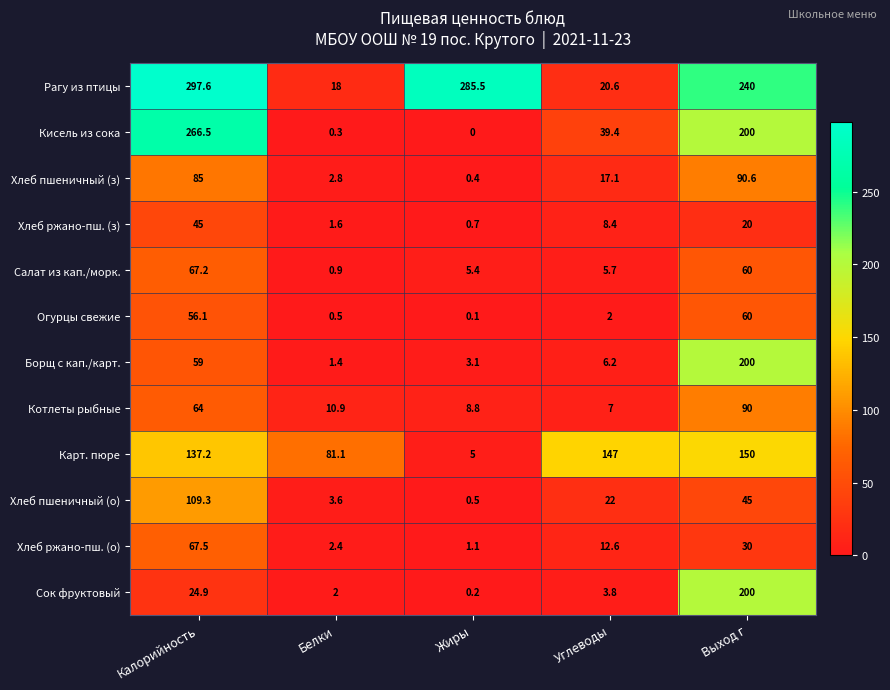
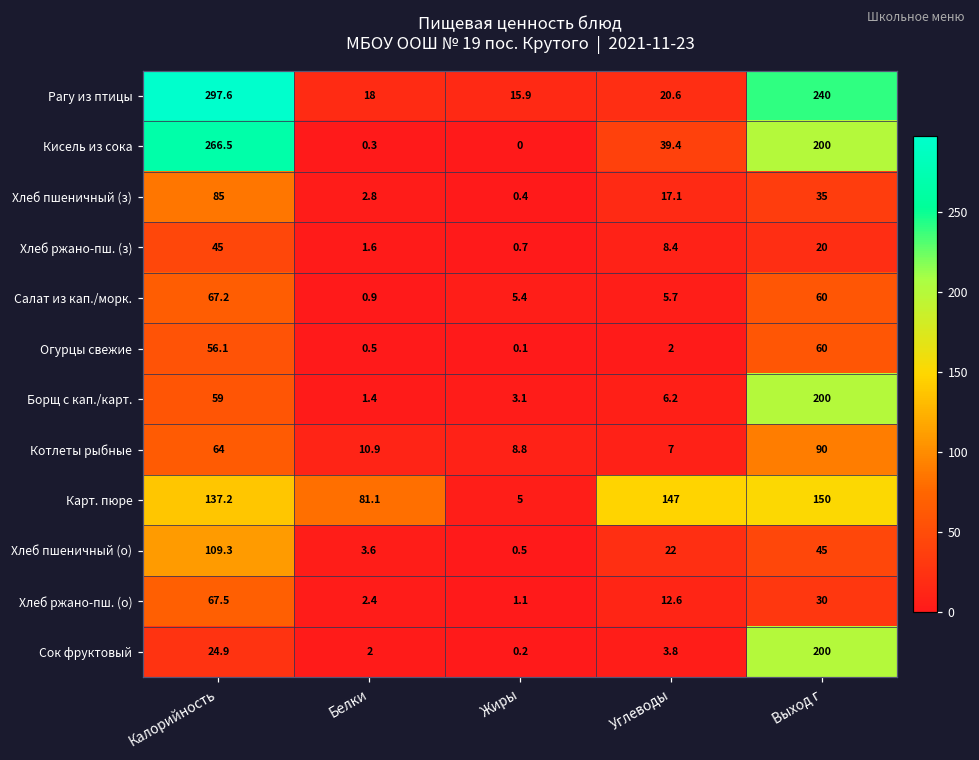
  {
    "Рагу из птицы": {
      "Калорийность": 297.6,
      "Белки": 18,
-     "Жиры": 285.5,
+     "Жиры": 15.9,
      "Углеводы": 20.6,
      "Выход г": 240
    },
    "Кисель из сока": {
      "Калорийность": 266.5,
      "Белки": 0.3,
      "Жиры": 0,
      "Углеводы": 39.4,
      "Выход г": 200
    },
    "Хлеб пшеничный (з)": {
      "Калорийность": 85,
      "Белки": 2.8,
      "Жиры": 0.4,
      "Углеводы": 17.1,
-     "Выход г": 90.6
+     "Выход г": 35
    },
    "Хлеб ржано-пш. (з)": {
      "Калорийность": 45,
      "Белки": 1.6,
      "Жиры": 0.7,
      "Углеводы": 8.4,
      "Выход г": 20
    },
    "Салат из кап./морк.": {
      "Калорийность": 67.2,
      "Белки": 0.9,
      "Жиры": 5.4,
      "Углеводы": 5.7,
      "Выход г": 60
    },
    "Огурцы свежие": {
      "Калорийность": 56.1,
      "Белки": 0.5,
      "Жиры": 0.1,
      "Углеводы": 2,
      "Выход г": 60
    },
    "Борщ с кап./карт.": {
      "Калорийность": 59,
      "Белки": 1.4,
      "Жиры": 3.1,
      "Углеводы": 6.2,
      "Выход г": 200
    },
    "Котлеты рыбные": {
      "Калорийность": 64,
      "Белки": 10.9,
      "Жиры": 8.8,
      "Углеводы": 7,
      "Выход г": 90
    },
    "Карт. пюре": {
      "Калорийность": 137.2,
      "Белки": 81.1,
      "Жиры": 5,
      "Углеводы": 147,
      "Выход г": 150
    },
    "Хлеб пшеничный (о)": {
      "Калорийность": 109.3,
      "Белки": 3.6,
      "Жиры": 0.5,
      "Углеводы": 22,
      "Выход г": 45
    },
    "Хлеб ржано-пш. (о)": {
      "Калорийность": 67.5,
      "Белки": 2.4,
      "Жиры": 1.1,
      "Углеводы": 12.6,
      "Выход г": 30
    },
    "Сок фруктовый": {
      "Калорийность": 24.9,
      "Белки": 2,
      "Жиры": 0.2,
      "Углеводы": 3.8,
      "Выход г": 200
    }
  }
